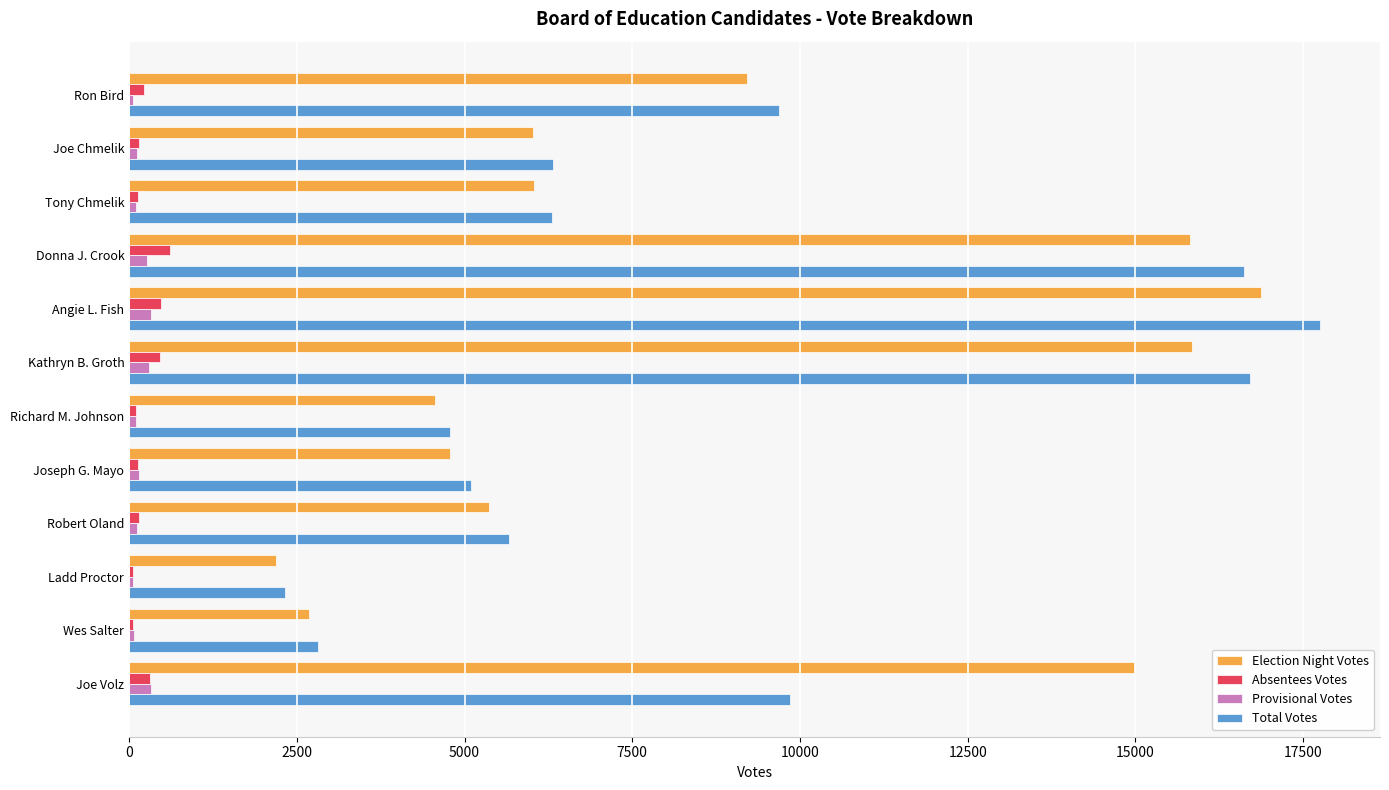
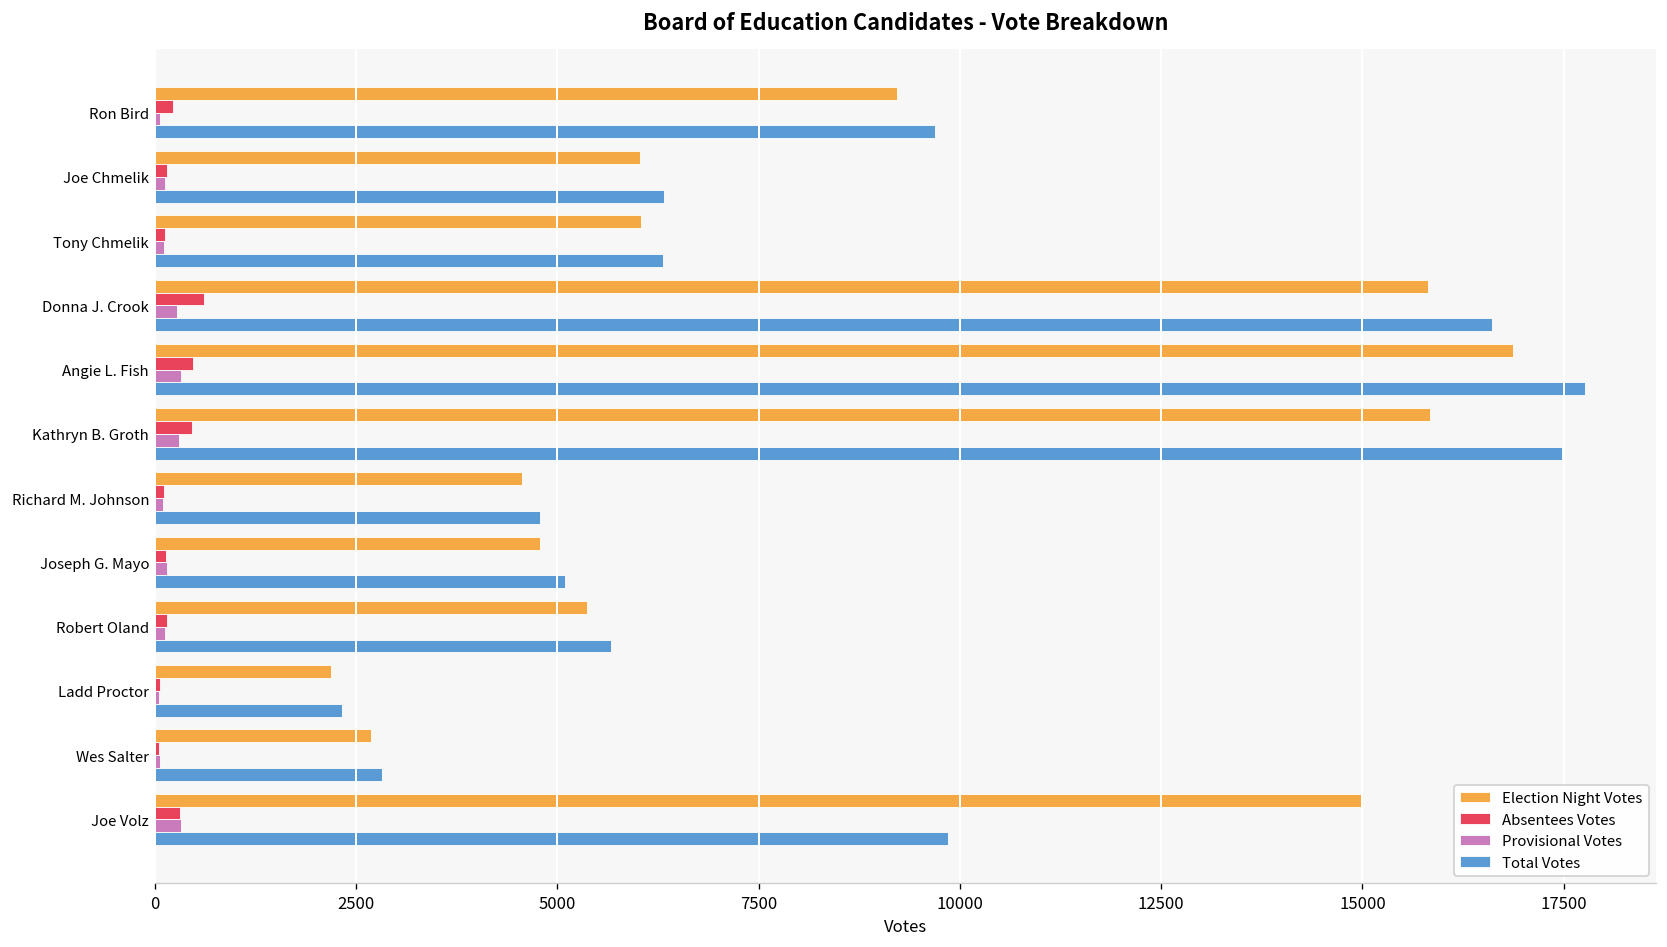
  {
    "Election Night Votes": {
      "Ron Bird": 9200,
      "Joe Chmelik": 6000,
      "Tony Chmelik": 6000,
      "Donna J. Crook": 15800,
      "Angie L. Fish": 16900,
      "Kathryn B. Groth": 15800,
      "Richard M. Johnson": 4600,
      "Joseph G. Mayo": 4800,
      "Robert Oland": 5400,
      "Ladd Proctor": 2200,
      "Wes Salter": 2700,
      "Joe Volz": 15000
    },
    "Absentees Votes": {
      "Ron Bird": 200,
      "Joe Chmelik": 200,
      "Tony Chmelik": 100,
      "Donna J. Crook": 600,
      "Angie L. Fish": 500,
      "Kathryn B. Groth": 500,
      "Richard M. Johnson": 100,
      "Joseph G. Mayo": 100,
      "Robert Oland": 100,
      "Ladd Proctor": 100,
      "Wes Salter": 100,
      "Joe Volz": 300
    },
    "Provisional Votes": {
      "Ron Bird": 100,
      "Joe Chmelik": 100,
      "Tony Chmelik": 100,
      "Donna J. Crook": 300,
      "Angie L. Fish": 300,
      "Kathryn B. Groth": 300,
      "Richard M. Johnson": 100,
      "Joseph G. Mayo": 100,
      "Robert Oland": 100,
      "Ladd Proctor": 100,
      "Wes Salter": 100,
      "Joe Volz": 300
    },
    "Total Votes": {
      "Ron Bird": 9700,
      "Joe Chmelik": 6300,
      "Tony Chmelik": 6300,
      "Donna J. Crook": 16600,
      "Angie L. Fish": 17800,
-     "Kathryn B. Groth": 16700,
+     "Kathryn B. Groth": 17500,
      "Richard M. Johnson": 4800,
      "Joseph G. Mayo": 5100,
      "Robert Oland": 5700,
      "Ladd Proctor": 2300,
      "Wes Salter": 2800,
      "Joe Volz": 9900
    }
  }
